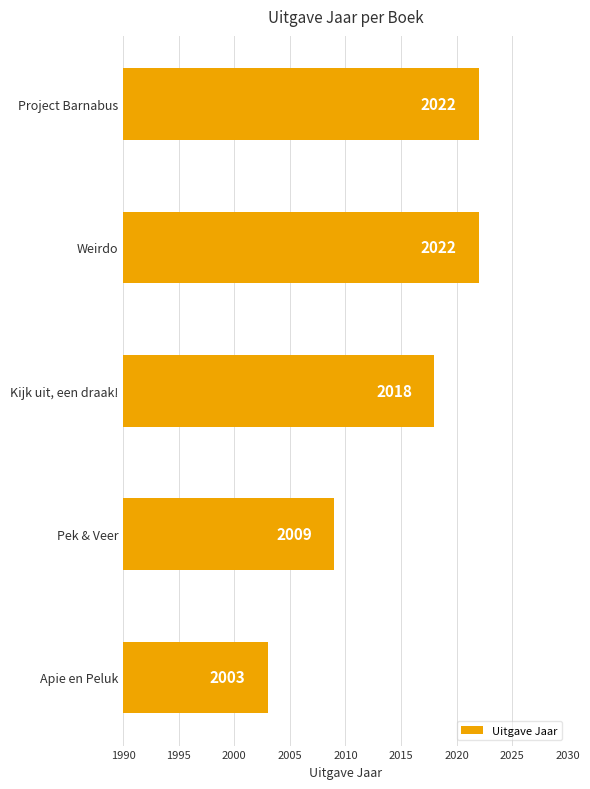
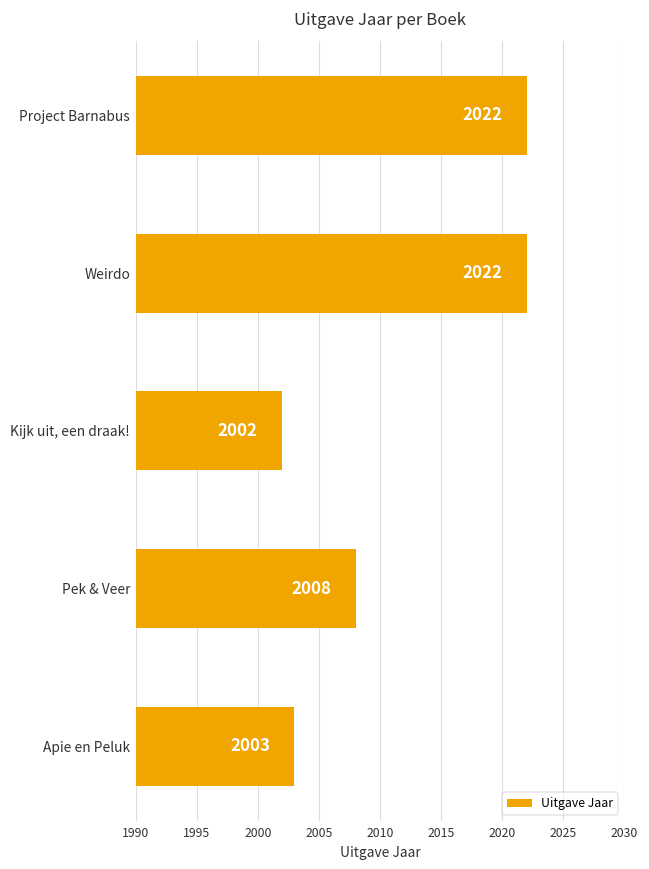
  {
    "Project Barnabus": 2022,
    "Weirdo": 2022,
-   "Kijk uit, een draak!": 2018,
-   "Pek & Veer": 2009,
+   "Kijk uit, een draak!": 2002,
+   "Pek & Veer": 2008,
    "Apie en Peluk": 2003
  }
